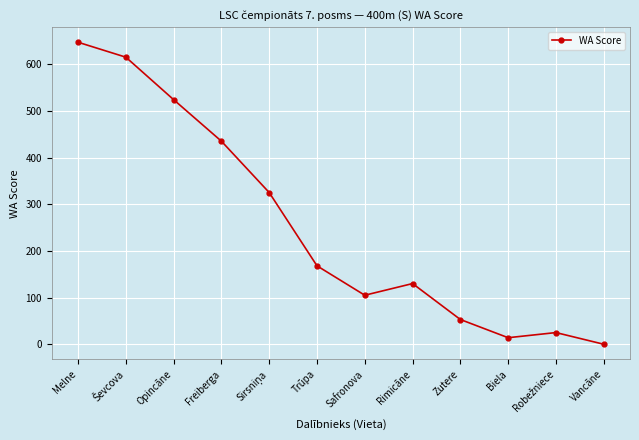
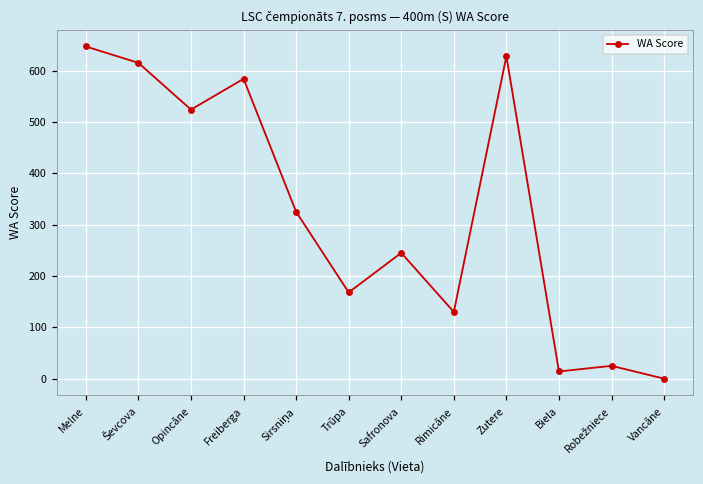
  {
    "Melne": 650,
    "Ševcova": 620,
    "Opincāne": 520,
-   "Freiberga": 440,
+   "Freiberga": 580,
    "Sirsniņa": 330,
    "Trūpa": 170,
-   "Safronova": 110,
+   "Safronova": 250,
    "Rimicāne": 130,
-   "Zutere": 50,
+   "Zutere": 630,
    "Biela": 10,
    "Robežniece": 30,
    "Vancāne": 0
  }
